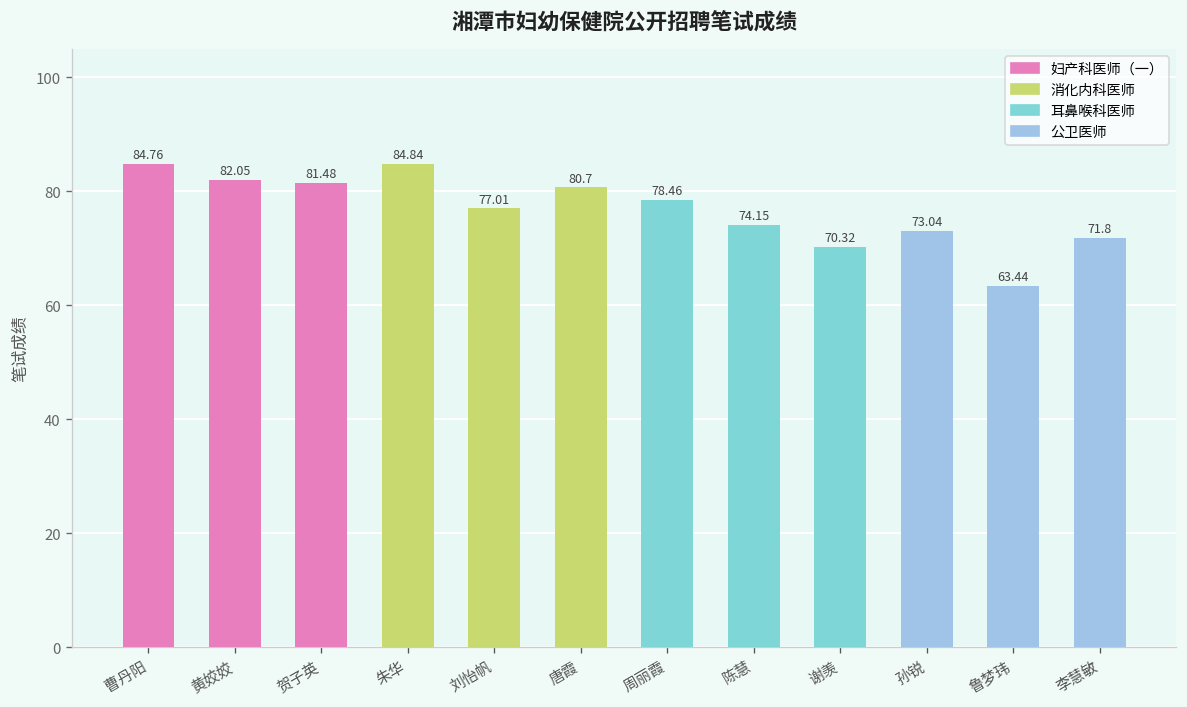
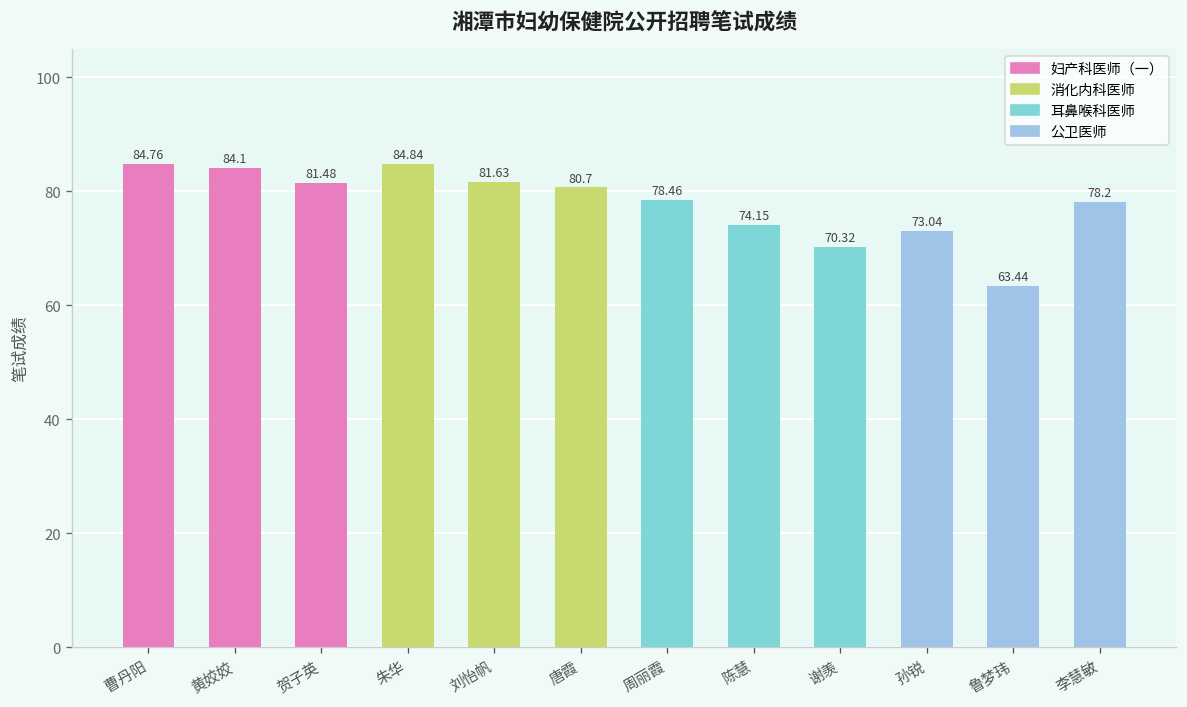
  {
    "曹丹阳": 84.76,
-   "黄姣姣": 82.05,
+   "黄姣姣": 84.1,
    "贺子英": 81.48,
    "朱华": 84.84,
-   "刘怡帆": 77.01,
+   "刘怡帆": 81.63,
    "唐霞": 80.7,
    "周丽霞": 78.46,
    "陈慧": 74.15,
    "谢羡": 70.32,
    "孙锐": 73.04,
    "鲁梦玮": 63.44,
-   "李慧敏": 71.8
+   "李慧敏": 78.2
  }
